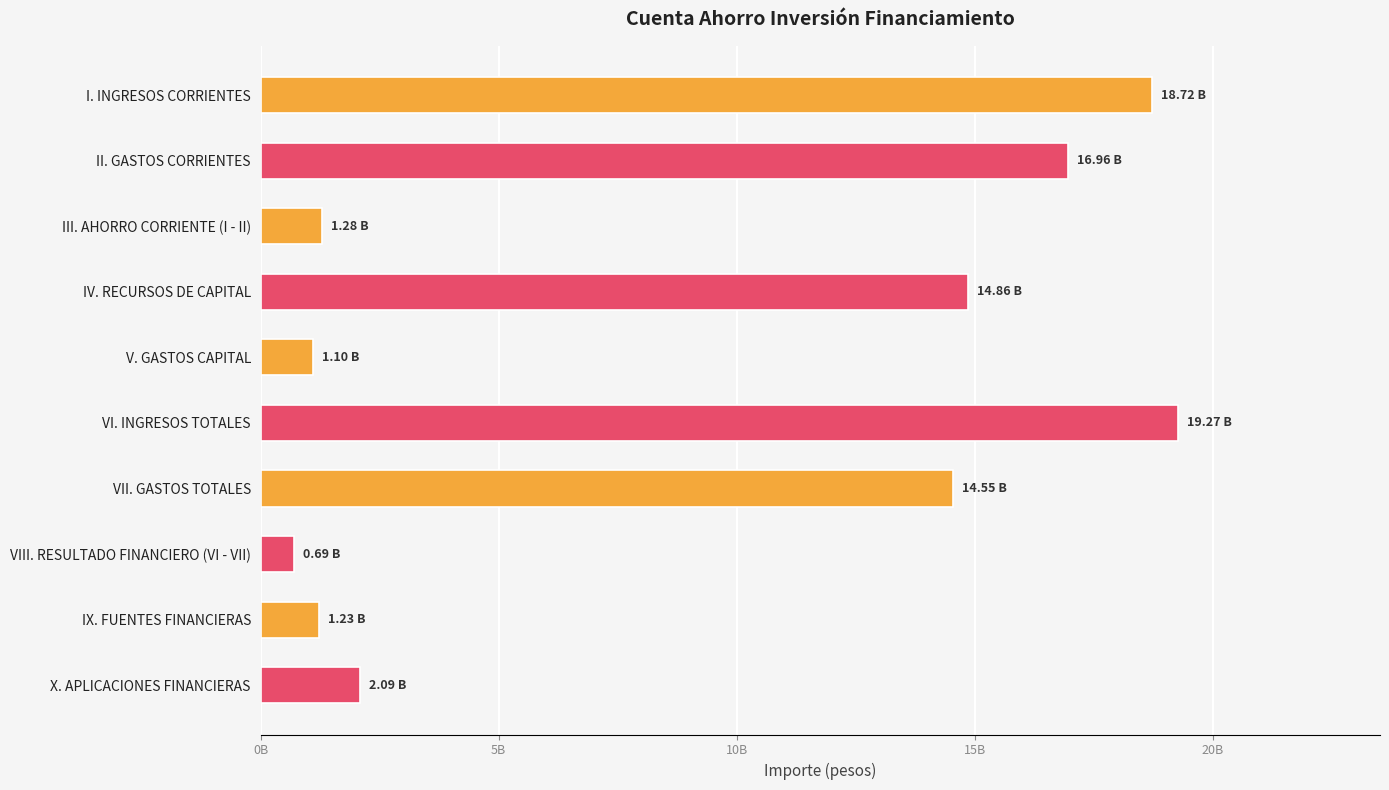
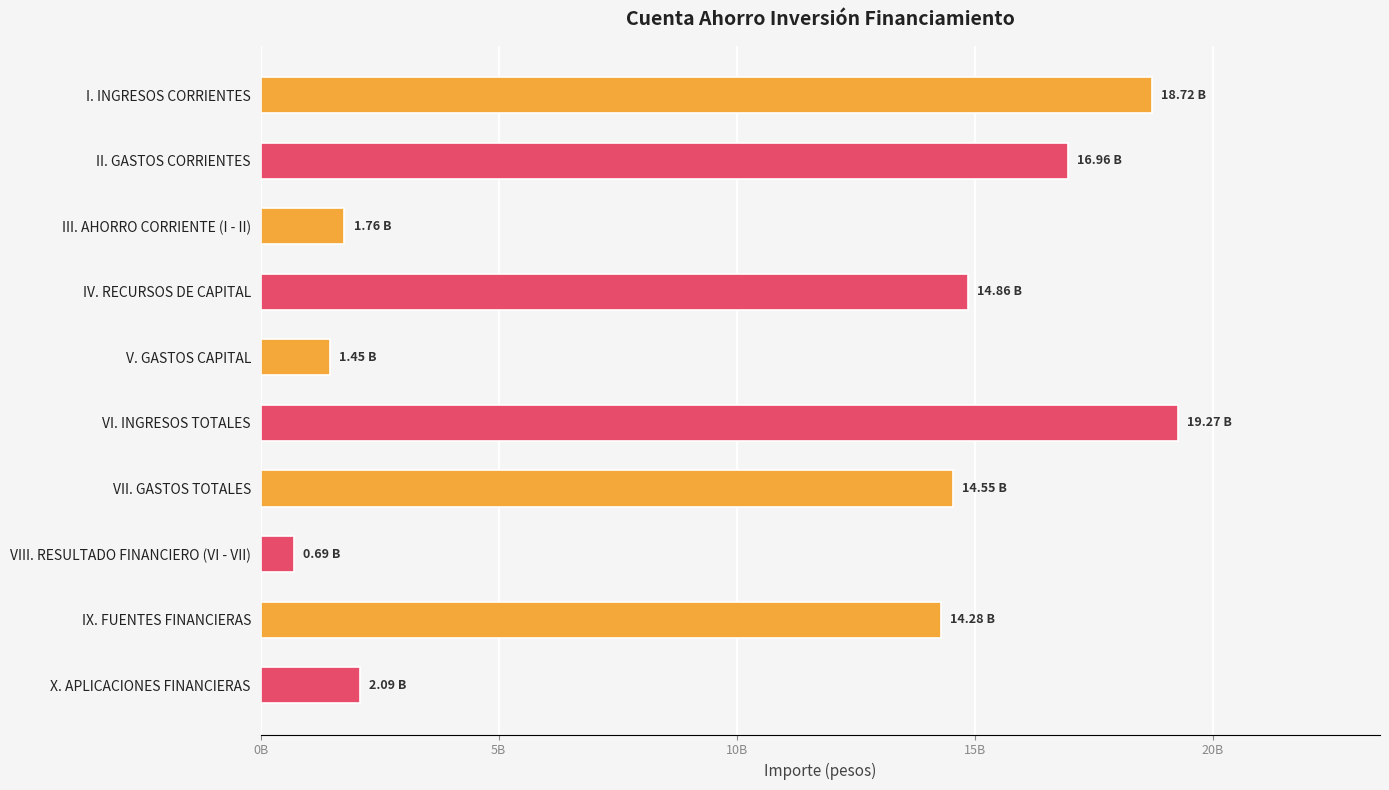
  {
-   "III. AHORRO CORRIENTE (I - II)": 1.28,
-   "V. GASTOS CAPITAL": 1.10,
-   "IX. FUENTES FINANCIERAS": 1.23
+   "III. AHORRO CORRIENTE (I - II)": 1.76,
+   "V. GASTOS CAPITAL": 1.45,
+   "IX. FUENTES FINANCIERAS": 14.28
  }
